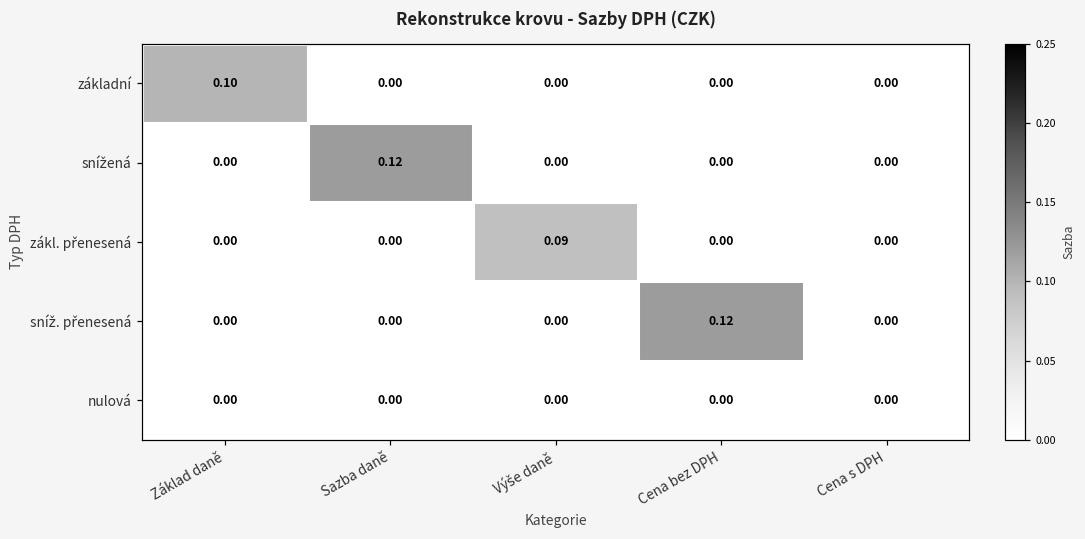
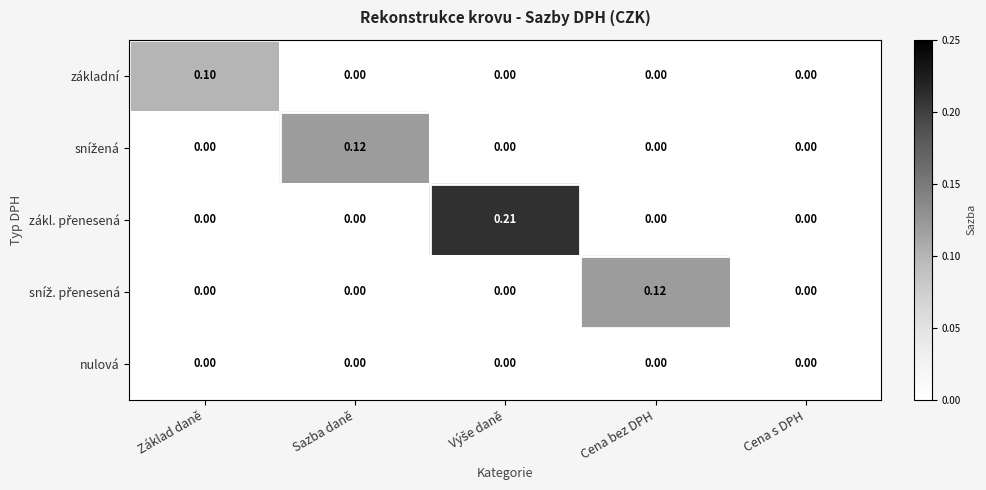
  {
    "základní": {
      "Základ daně": 0.10,
      "Sazba daně": 0.00,
      "Výše daně": 0.00,
      "Cena bez DPH": 0.00,
      "Cena s DPH": 0.00
    },
    "snížená": {
      "Základ daně": 0.00,
      "Sazba daně": 0.12,
      "Výše daně": 0.00,
      "Cena bez DPH": 0.00,
      "Cena s DPH": 0.00
    },
    "zákl. přenesená": {
      "Základ daně": 0.00,
      "Sazba daně": 0.00,
-     "Výše daně": 0.09,
+     "Výše daně": 0.21,
      "Cena bez DPH": 0.00,
      "Cena s DPH": 0.00
    },
    "sníž. přenesená": {
      "Základ daně": 0.00,
      "Sazba daně": 0.00,
      "Výše daně": 0.00,
      "Cena bez DPH": 0.12,
      "Cena s DPH": 0.00
    },
    "nulová": {
      "Základ daně": 0.00,
      "Sazba daně": 0.00,
      "Výše daně": 0.00,
      "Cena bez DPH": 0.00,
      "Cena s DPH": 0.00
    }
  }
